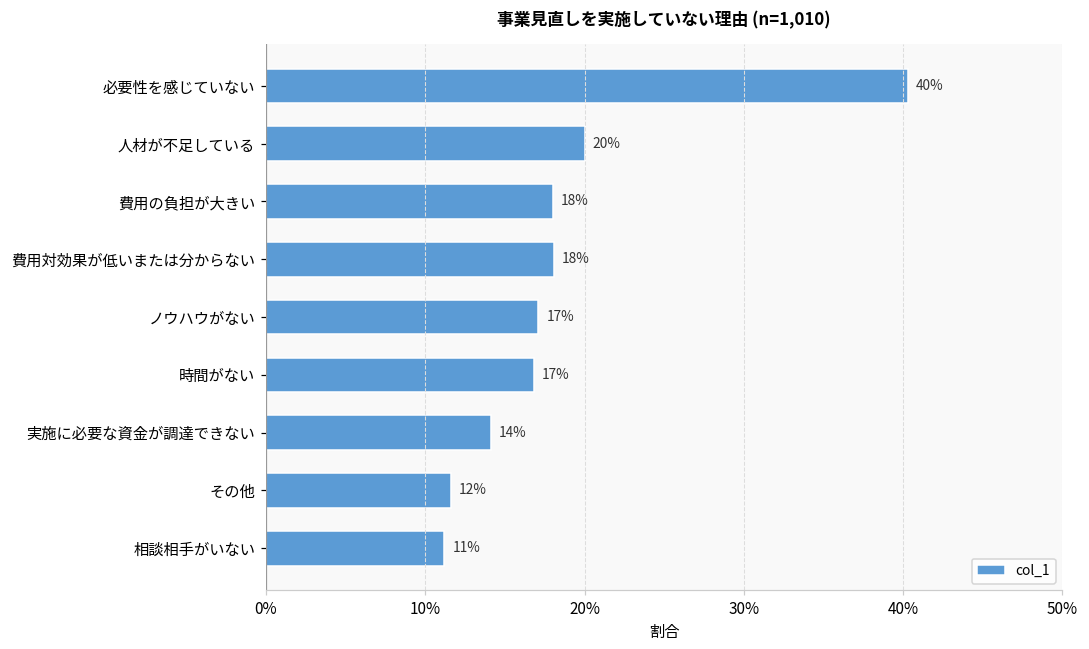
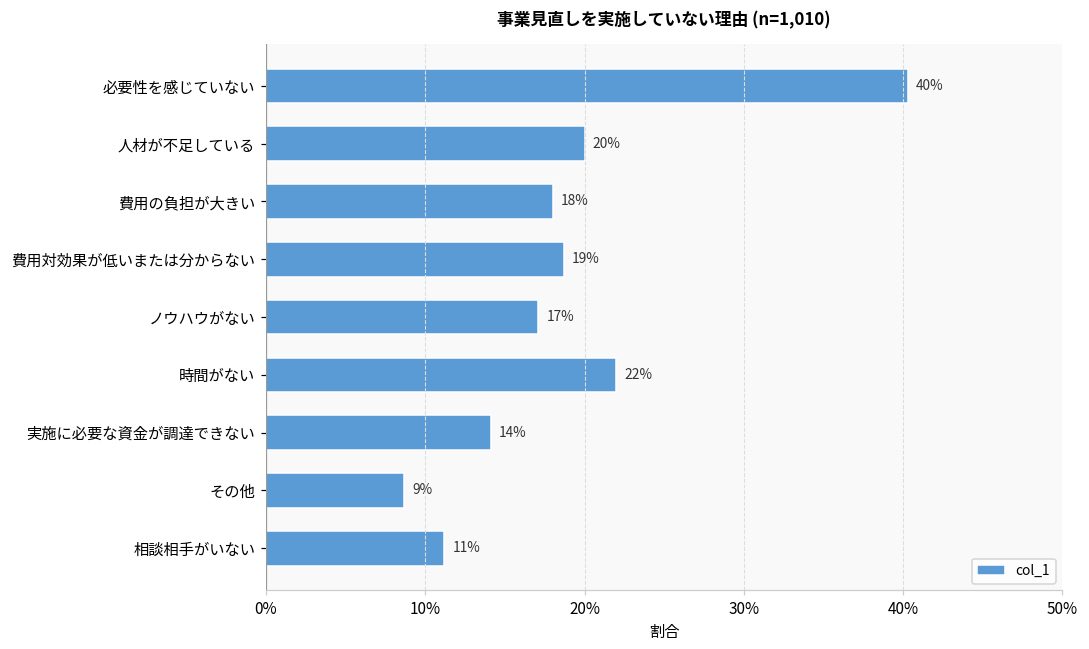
  {
    "必要性を感じていない": "40%",
    "人材が不足している": "20%",
    "費用の負担が大きい": "18%",
-   "費用対効果が低いまたは分からない": "18%",
+   "費用対効果が低いまたは分からない": "19%",
    "ノウハウがない": "17%",
-   "時間がない": "17%",
+   "時間がない": "22%",
    "実施に必要な資金が調達できない": "14%",
-   "その他": "12%",
+   "その他": "9%",
    "相談相手がいない": "11%"
  }
